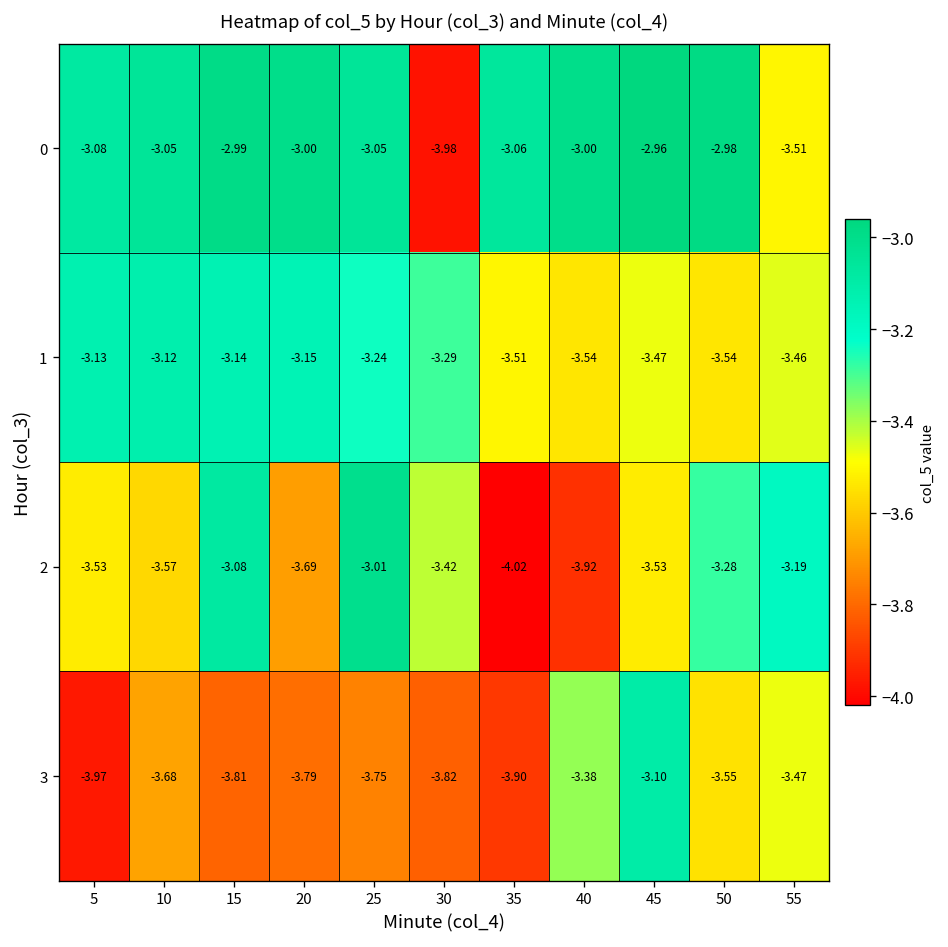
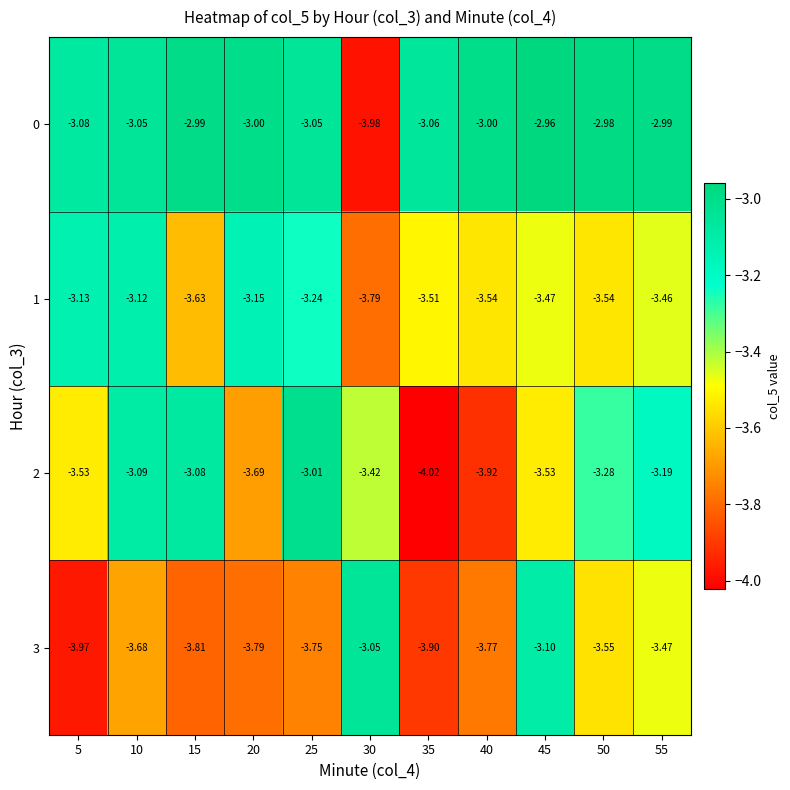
  {
    "0": {
      "5": -3.08,
      "10": -3.05,
      "15": -2.99,
      "20": -3.00,
      "25": -3.05,
      "30": -3.98,
      "35": -3.06,
      "40": -3.00,
      "45": -2.96,
      "50": -2.98,
-     "55": -3.51
+     "55": -2.99
    },
    "1": {
      "5": -3.13,
      "10": -3.12,
-     "15": -3.14,
+     "15": -3.63,
      "20": -3.15,
      "25": -3.24,
-     "30": -3.29,
+     "30": -3.79,
      "35": -3.51,
      "40": -3.54,
      "45": -3.47,
      "50": -3.54,
      "55": -3.46
    },
    "2": {
      "5": -3.53,
-     "10": -3.57,
+     "10": -3.09,
      "15": -3.08,
      "20": -3.69,
      "25": -3.01,
      "30": -3.42,
      "35": -4.02,
      "40": -3.92,
      "45": -3.53,
      "50": -3.28,
      "55": -3.19
    },
    "3": {
      "5": -3.97,
      "10": -3.68,
      "15": -3.81,
      "20": -3.79,
      "25": -3.75,
-     "30": -3.82,
+     "30": -3.05,
      "35": -3.90,
-     "40": -3.38,
+     "40": -3.77,
      "45": -3.10,
      "50": -3.55,
      "55": -3.47
    }
  }
